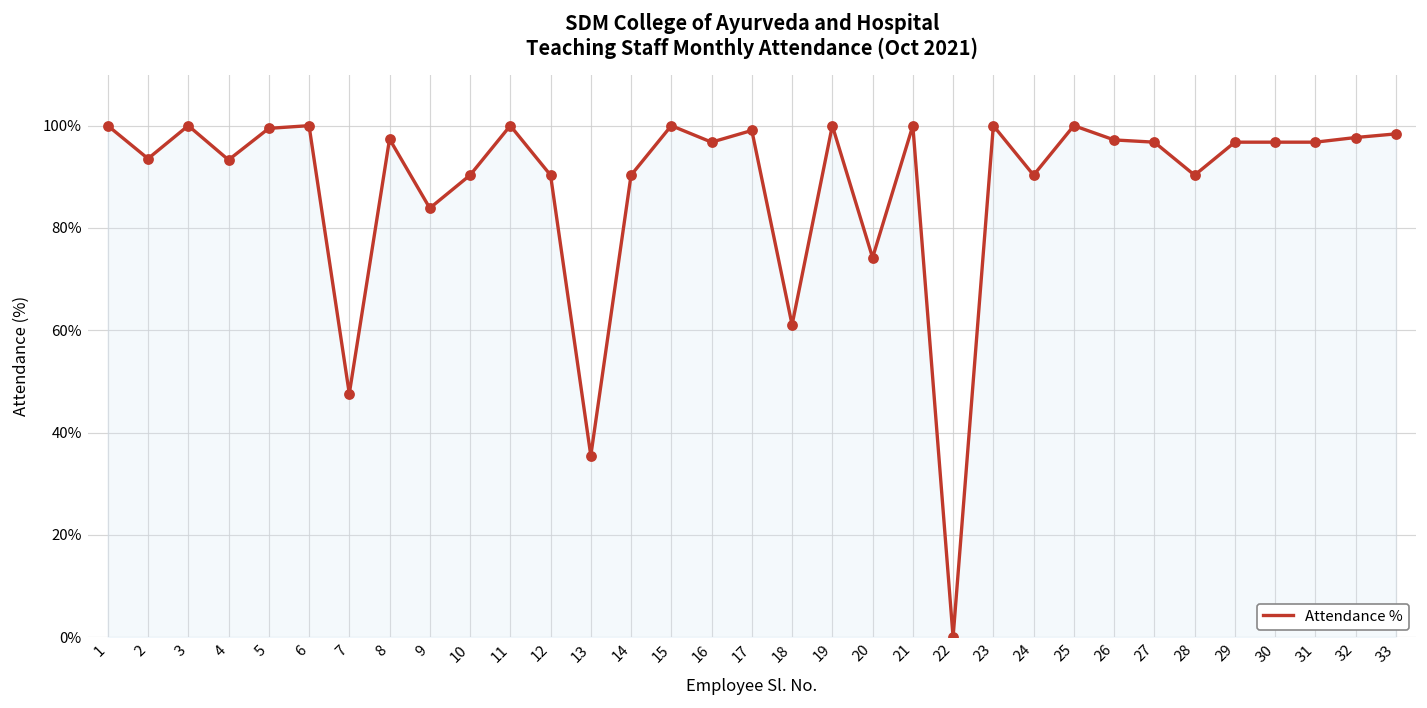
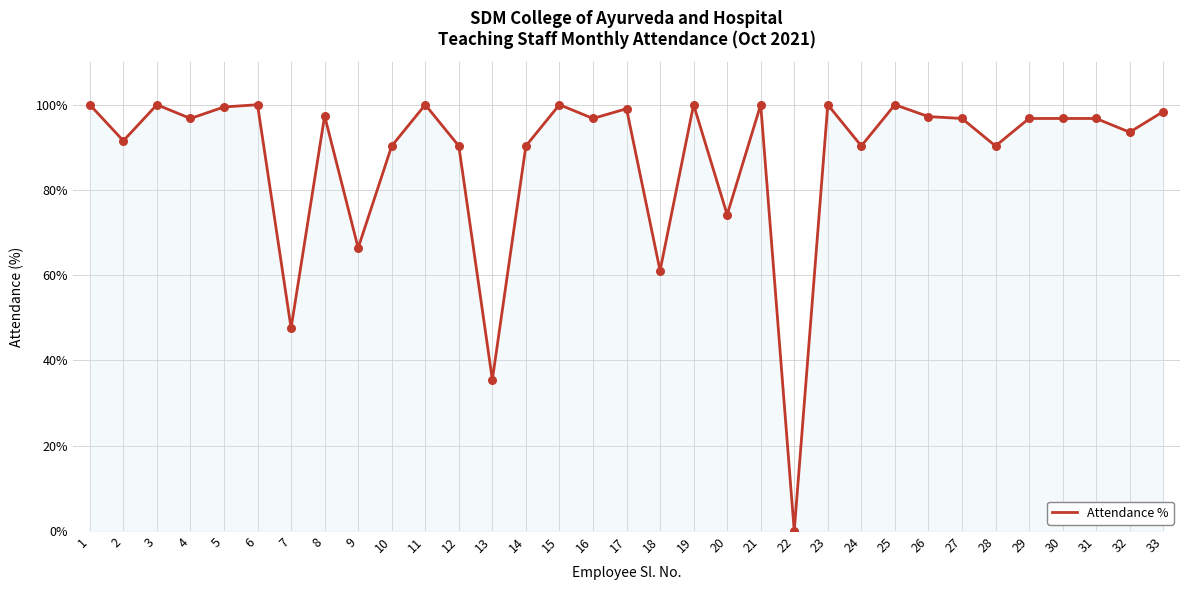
  {
    "1": "100%",
-   "2": "94%",
+   "2": "92%",
    "3": "100%",
-   "4": "93%",
+   "4": "97%",
    "5": "99%",
    "6": "100%",
    "7": "48%",
    "8": "97%",
-   "9": "84%",
+   "9": "66%",
    "10": "90%",
    "11": "100%",
    "12": "90%",
    "13": "35%",
    "14": "90%",
    "15": "100%",
    "16": "97%",
    "17": "99%",
    "18": "61%",
    "19": "100%",
    "20": "74%",
    "21": "100%",
    "22": "0%",
    "23": "100%",
    "24": "90%",
    "25": "100%",
    "26": "97%",
    "27": "97%",
    "28": "90%",
    "29": "97%",
    "30": "97%",
    "31": "97%",
-   "32": "98%",
+   "32": "94%",
    "33": "98%"
  }
